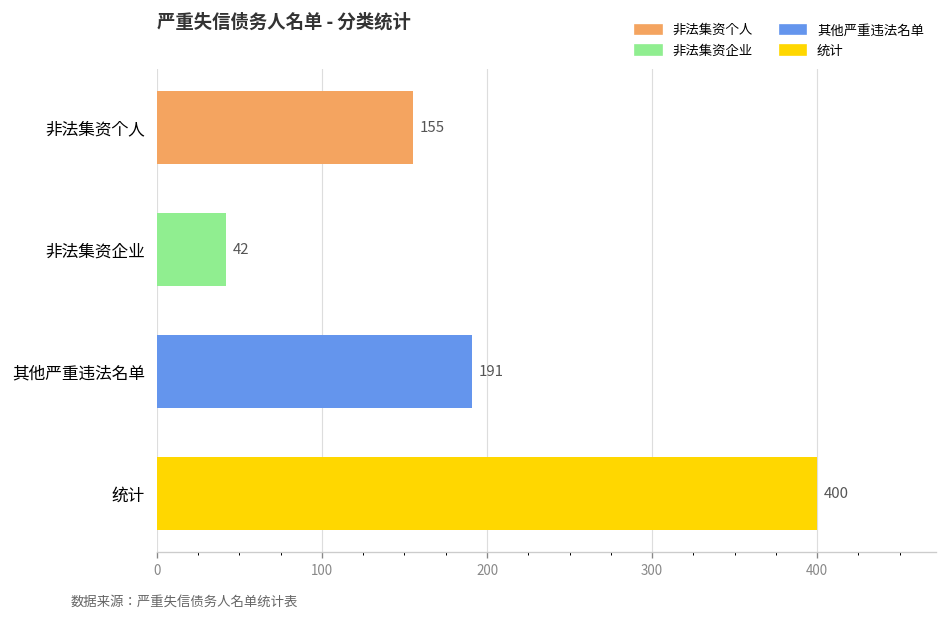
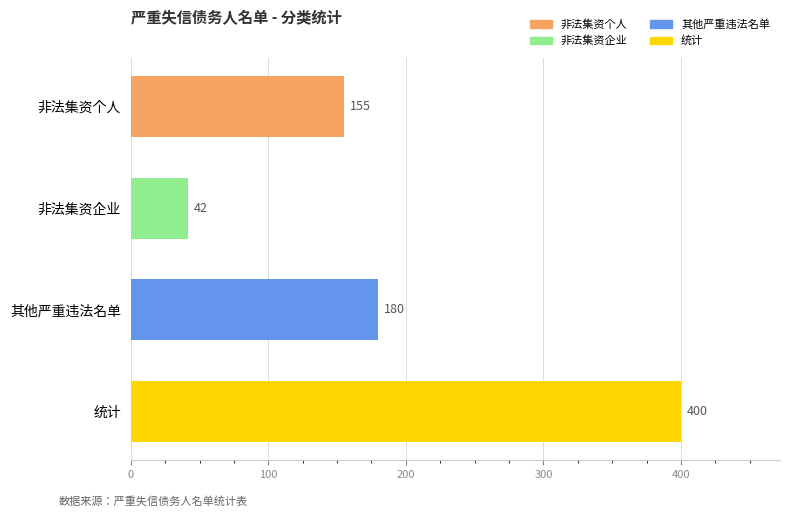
  {
    "非法集资个人": 155,
    "非法集资企业": 42,
-   "其他严重违法名单": 191,
+   "其他严重违法名单": 180,
    "统计": 400
  }
